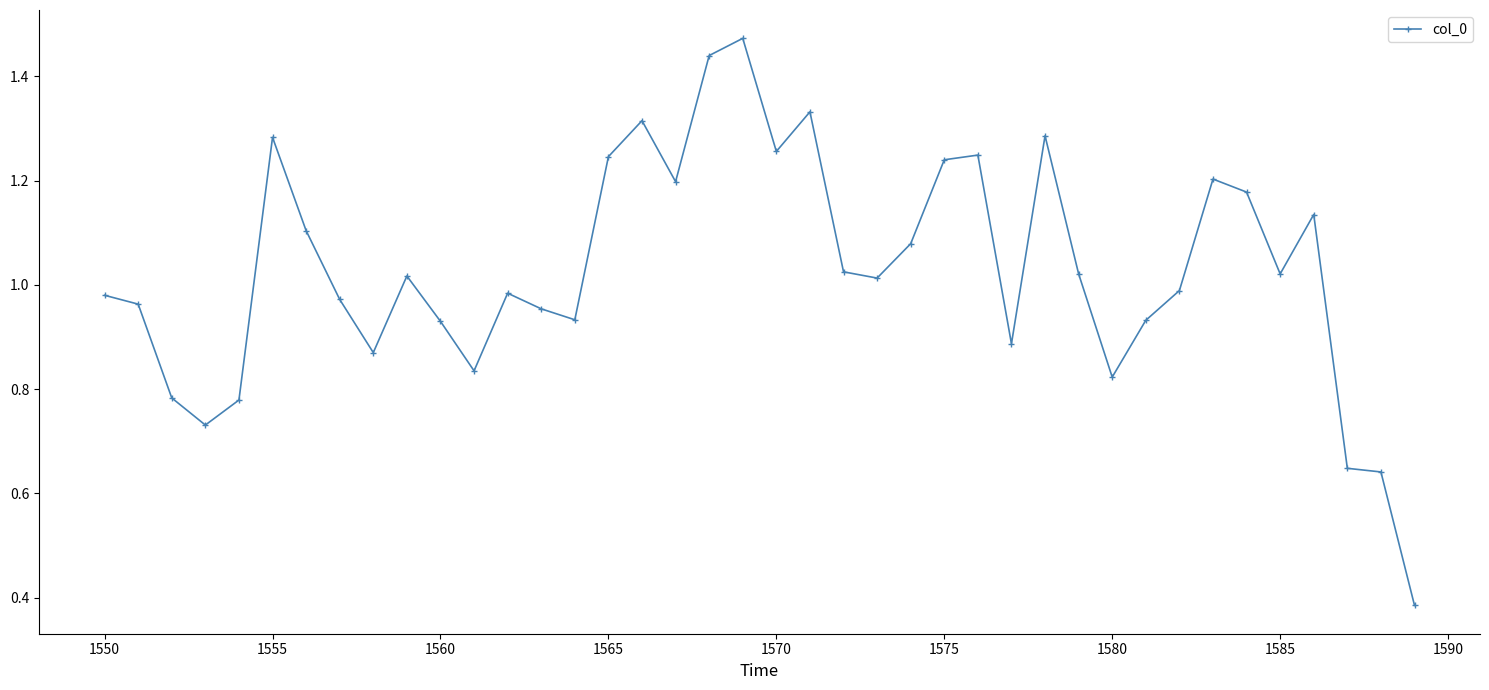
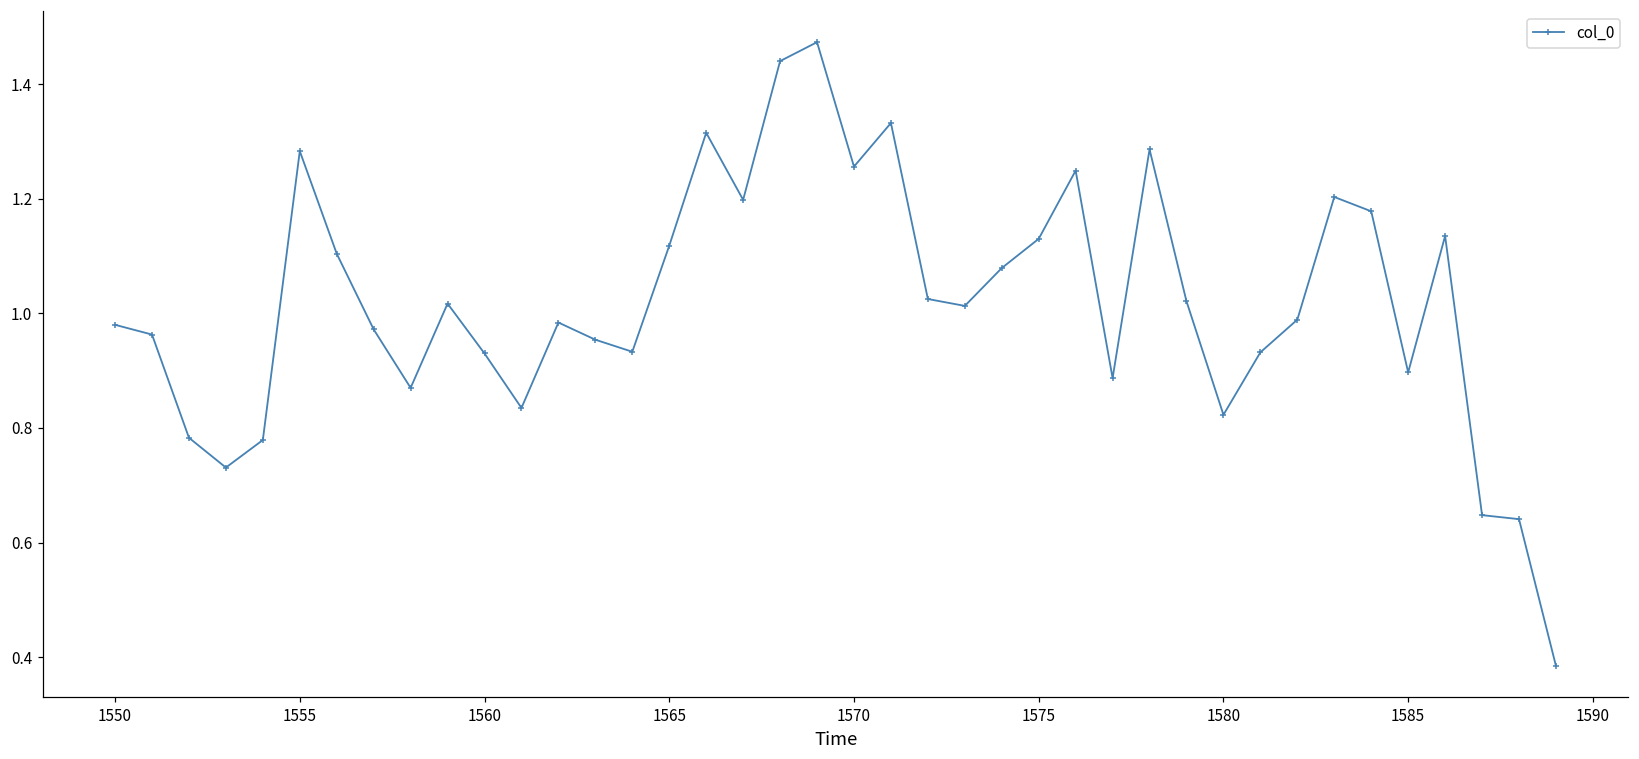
  {
    "1550": 0.98,
    "1555": 1.28,
    "1560": 0.93,
-   "1565": 1.25,
+   "1565": 1.12,
    "1570": 1.26,
-   "1575": 1.24,
+   "1575": 1.13,
    "1580": 0.82,
-   "1585": 1.02
+   "1585": 0.90
  }
